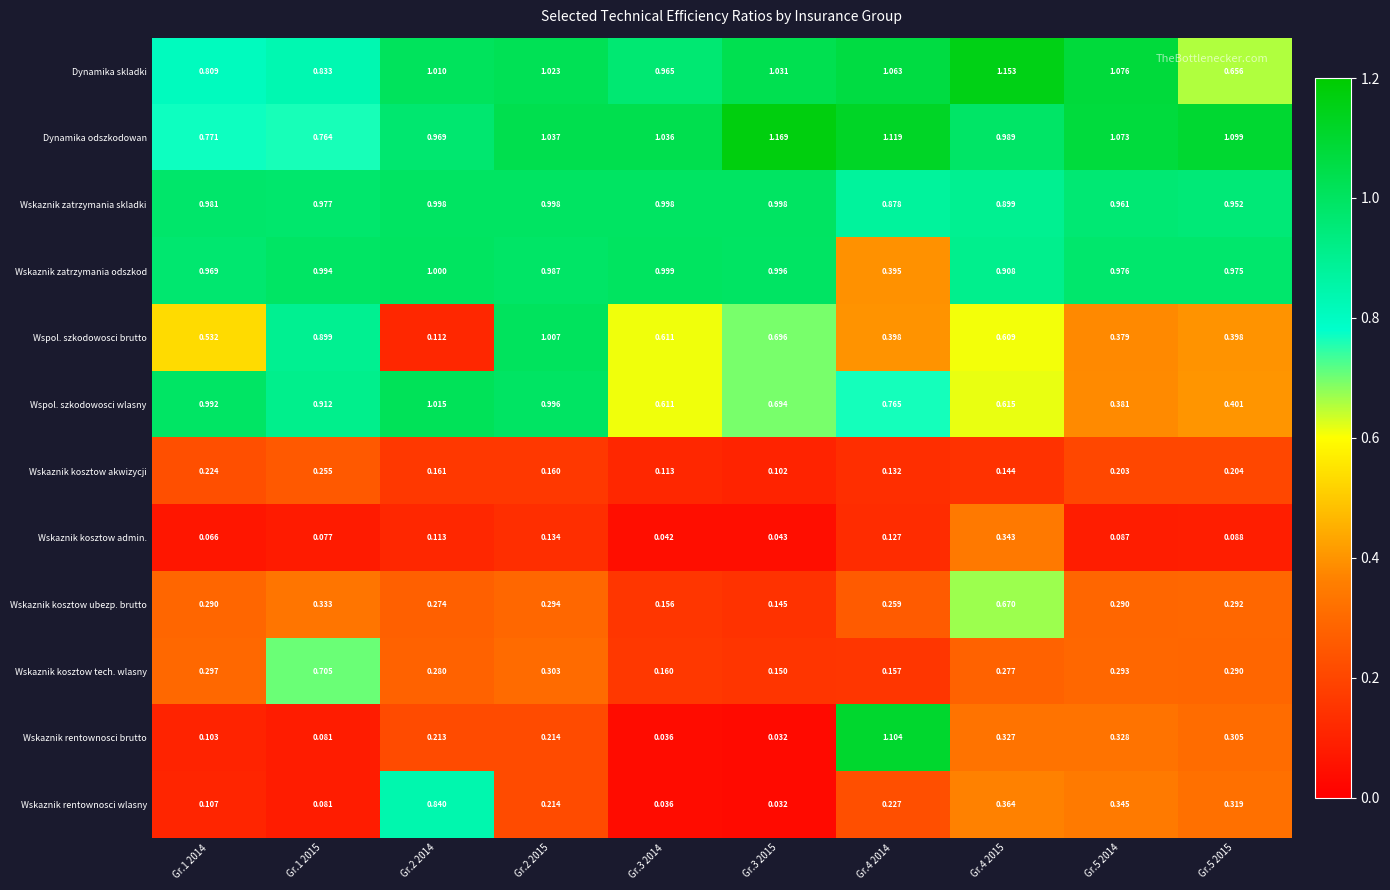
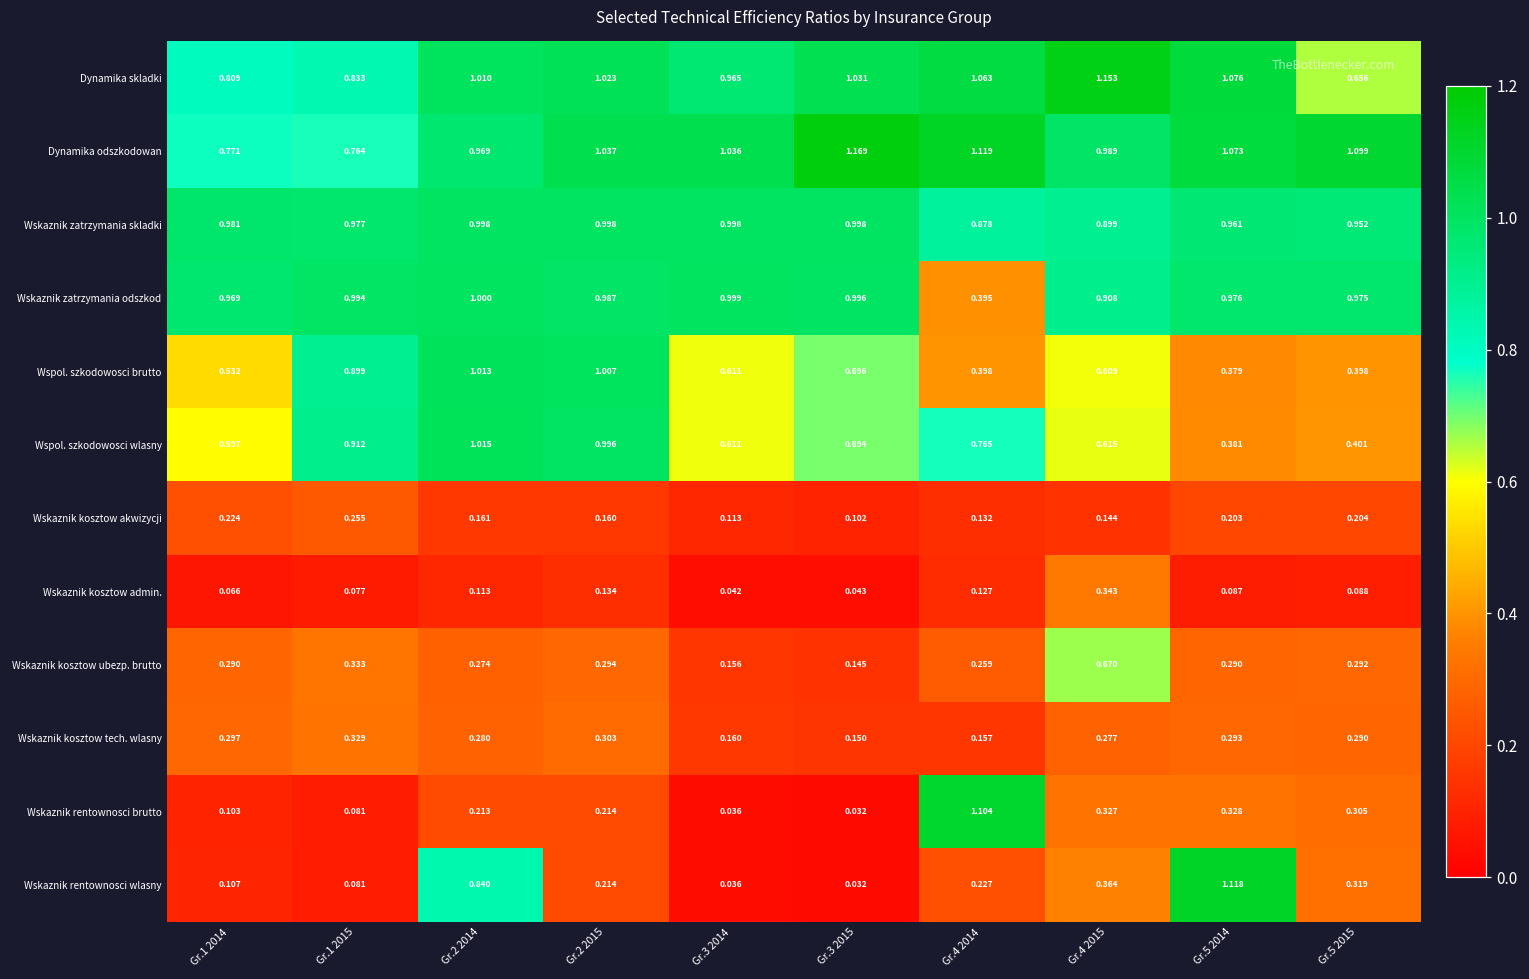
  {
    "Dynamika skladki": {
      "Gr.1 2014": 0.809,
      "Gr.1 2015": 0.833,
      "Gr.2 2014": 1.010,
      "Gr.2 2015": 1.023,
      "Gr.3 2014": 0.965,
      "Gr.3 2015": 1.031,
      "Gr.4 2014": 1.063,
      "Gr.4 2015": 1.153,
      "Gr.5 2014": 1.076
    },
    "Dynamika odszkodowan": {
      "Gr.1 2014": 0.771,
      "Gr.1 2015": 0.764,
      "Gr.2 2014": 0.969,
      "Gr.2 2015": 1.037,
      "Gr.3 2014": 1.036,
      "Gr.3 2015": 1.169,
      "Gr.4 2014": 1.119,
      "Gr.4 2015": 0.989,
      "Gr.5 2014": 1.073,
      "Gr.5 2015": 1.099
    },
    "Wskaznik zatrzymania skladki": {
      "Gr.1 2014": 0.981,
      "Gr.1 2015": 0.977,
      "Gr.2 2014": 0.998,
      "Gr.2 2015": 0.998,
      "Gr.3 2014": 0.998,
      "Gr.3 2015": 0.998,
      "Gr.4 2014": 0.878,
      "Gr.4 2015": 0.899,
      "Gr.5 2014": 0.961,
      "Gr.5 2015": 0.952
    },
    "Wskaznik zatrzymania odszkod": {
      "Gr.1 2014": 0.969,
      "Gr.1 2015": 0.994,
      "Gr.2 2014": 1.000,
      "Gr.2 2015": 0.987,
      "Gr.3 2014": 0.999,
      "Gr.3 2015": 0.996,
      "Gr.4 2014": 0.395,
      "Gr.4 2015": 0.908,
      "Gr.5 2014": 0.976,
      "Gr.5 2015": 0.975
    },
    "Wspol. szkodowosci brutto": {
      "Gr.1 2014": 0.532,
      "Gr.1 2015": 0.899,
-     "Gr.2 2014": 0.112,
+     "Gr.2 2014": 1.013,
      "Gr.2 2015": 1.007,
      "Gr.3 2014": 0.611,
      "Gr.3 2015": 0.696,
      "Gr.4 2014": 0.398,
      "Gr.4 2015": 0.609,
      "Gr.5 2014": 0.379,
      "Gr.5 2015": 0.398
    },
    "Wspol. szkodowosci wlasny": {
-     "Gr.1 2014": 0.992,
+     "Gr.1 2014": 0.597,
      "Gr.1 2015": 0.912,
      "Gr.2 2014": 1.015,
      "Gr.2 2015": 0.996,
      "Gr.3 2014": 0.611,
      "Gr.3 2015": 0.694,
      "Gr.4 2014": 0.765,
      "Gr.4 2015": 0.615,
      "Gr.5 2014": 0.381,
      "Gr.5 2015": 0.401
    },
    "Wskaznik kosztow akwizycji": {
      "Gr.1 2014": 0.224,
      "Gr.1 2015": 0.255,
      "Gr.2 2014": 0.161,
      "Gr.2 2015": 0.160,
      "Gr.3 2014": 0.113,
      "Gr.3 2015": 0.102,
      "Gr.4 2014": 0.132,
      "Gr.4 2015": 0.144,
      "Gr.5 2014": 0.203,
      "Gr.5 2015": 0.204
    },
    "Wskaznik kosztow admin.": {
      "Gr.1 2014": 0.066,
      "Gr.1 2015": 0.077,
      "Gr.2 2014": 0.113,
      "Gr.2 2015": 0.134,
      "Gr.3 2014": 0.042,
      "Gr.3 2015": 0.043,
      "Gr.4 2014": 0.127,
      "Gr.4 2015": 0.343,
      "Gr.5 2014": 0.087,
      "Gr.5 2015": 0.088
    },
    "Wskaznik kosztow ubezp. brutto": {
      "Gr.1 2014": 0.290,
      "Gr.1 2015": 0.333,
      "Gr.2 2014": 0.274,
      "Gr.2 2015": 0.294,
      "Gr.3 2014": 0.156,
      "Gr.3 2015": 0.145,
      "Gr.4 2014": 0.259,
      "Gr.4 2015": 0.670,
      "Gr.5 2014": 0.290,
      "Gr.5 2015": 0.292
    },
    "Wskaznik kosztow tech. wlasny": {
      "Gr.1 2014": 0.297,
-     "Gr.1 2015": 0.705,
+     "Gr.1 2015": 0.329,
      "Gr.2 2014": 0.280,
      "Gr.2 2015": 0.303,
      "Gr.3 2014": 0.160,
      "Gr.3 2015": 0.150,
      "Gr.4 2014": 0.157,
      "Gr.4 2015": 0.277,
      "Gr.5 2014": 0.293,
      "Gr.5 2015": 0.290
    },
    "Wskaznik rentownosci brutto": {
      "Gr.1 2014": 0.103,
      "Gr.1 2015": 0.081,
      "Gr.2 2014": 0.213,
      "Gr.2 2015": 0.214,
      "Gr.3 2014": 0.036,
      "Gr.3 2015": 0.032,
      "Gr.4 2014": 1.104,
      "Gr.4 2015": 0.327,
      "Gr.5 2014": 0.328,
      "Gr.5 2015": 0.305
    },
    "Wskaznik rentownosci wlasny": {
      "Gr.1 2014": 0.107,
      "Gr.1 2015": 0.081,
      "Gr.2 2014": 0.840,
      "Gr.2 2015": 0.214,
      "Gr.3 2014": 0.036,
      "Gr.3 2015": 0.032,
      "Gr.4 2014": 0.227,
      "Gr.4 2015": 0.364,
-     "Gr.5 2014": 0.345,
+     "Gr.5 2014": 1.118,
      "Gr.5 2015": 0.319
    }
  }
